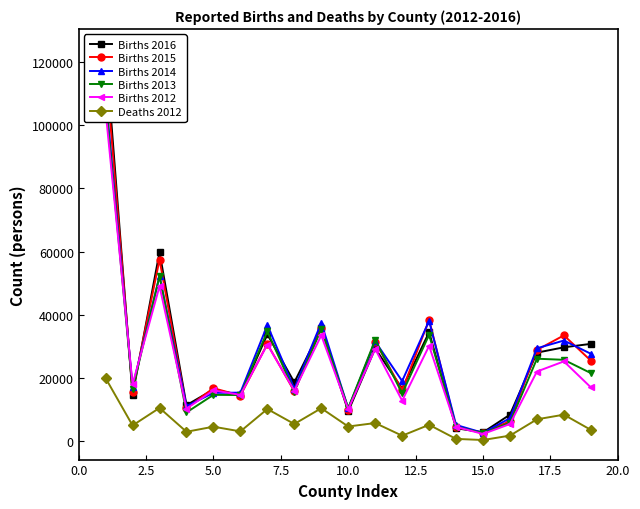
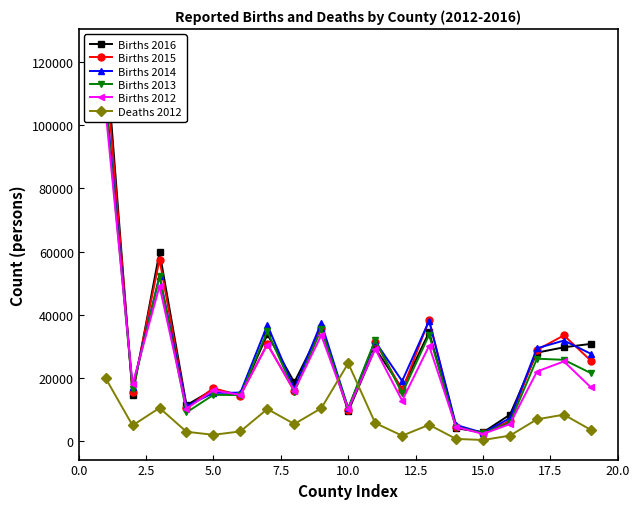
  {
    "Deaths 2012": {
-     "5.0": 5000,
-     "10.0": 5000,
+     "5.0": 2000,
+     "10.0": 25000,
      "15.0": 0
    }
  }
